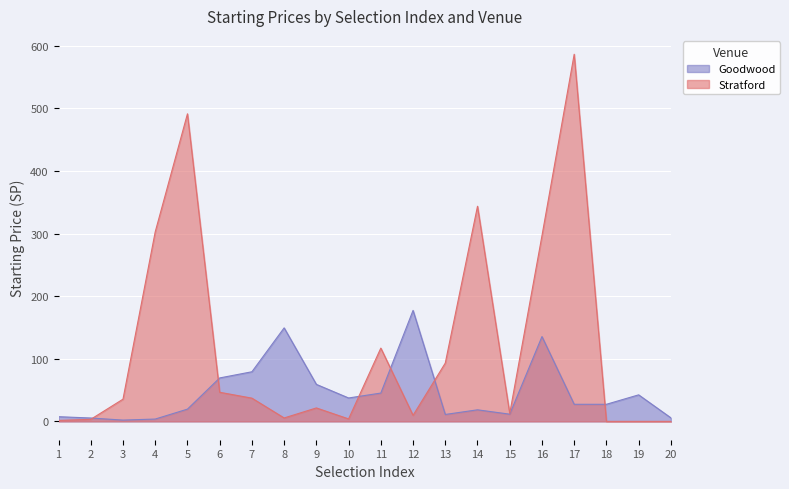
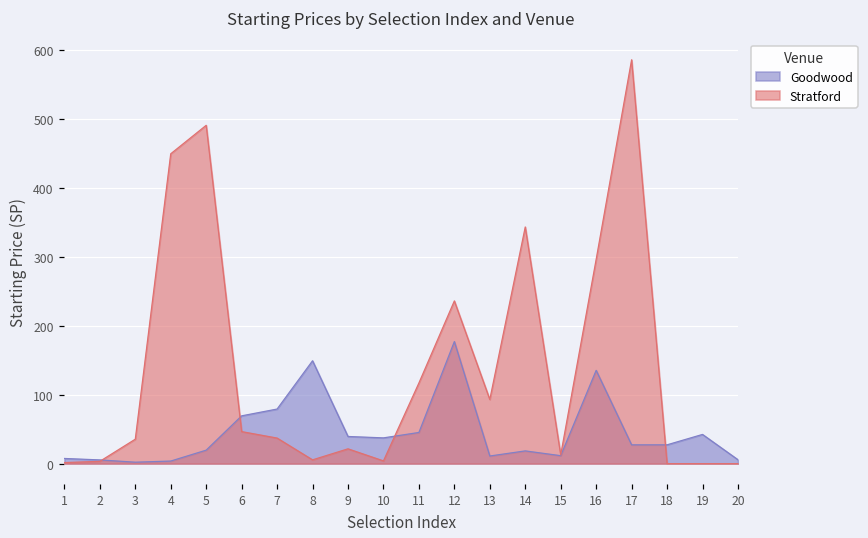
  {
    "Goodwood": {
      "1": 10,
      "3": 0,
      "4": 0,
      "5": 20,
      "6": 70,
      "7": 80,
      "8": 150,
-     "9": 60,
+     "9": 40,
      "10": 40,
      "11": 50,
      "12": 180,
      "13": 10,
      "14": 20,
      "16": 140,
      "17": 30,
      "18": 30,
      "19": 40,
      "20": 10
    },
    "Stratford": {
      "1": 0,
      "3": 40,
-     "4": 300,
+     "4": 450,
      "5": 490,
      "6": 50,
      "7": 40,
      "8": 10,
      "9": 20,
      "10": 0,
      "11": 120,
-     "12": 10,
+     "12": 240,
      "13": 90,
      "14": 340,
      "16": 300,
      "17": 590,
      "18": 0,
      "19": 0,
      "20": 0
    }
  }
